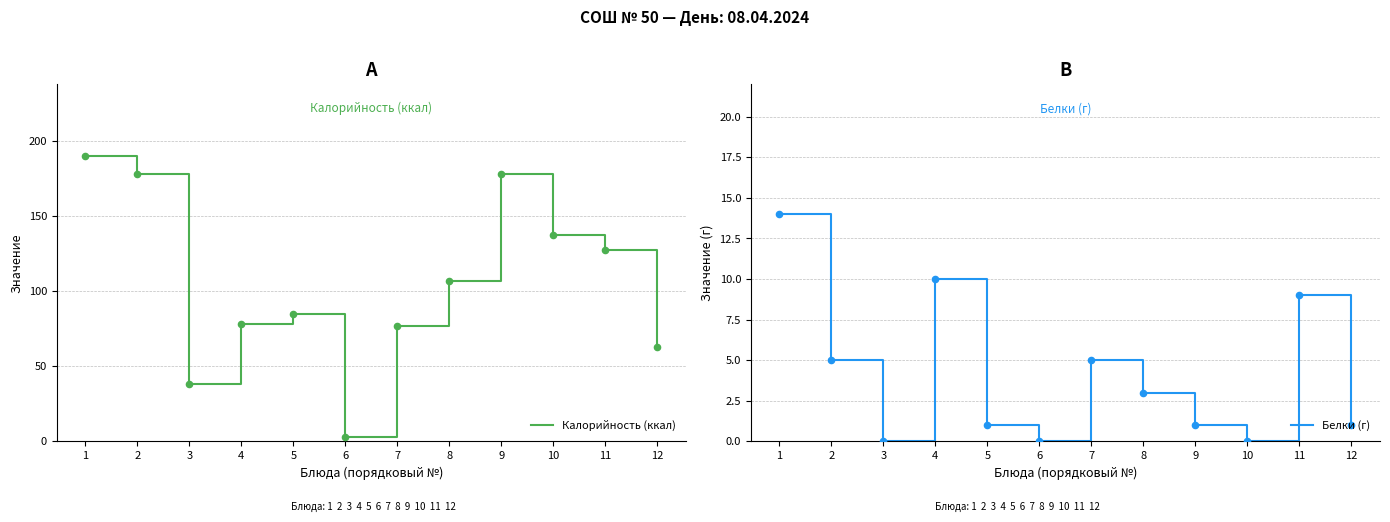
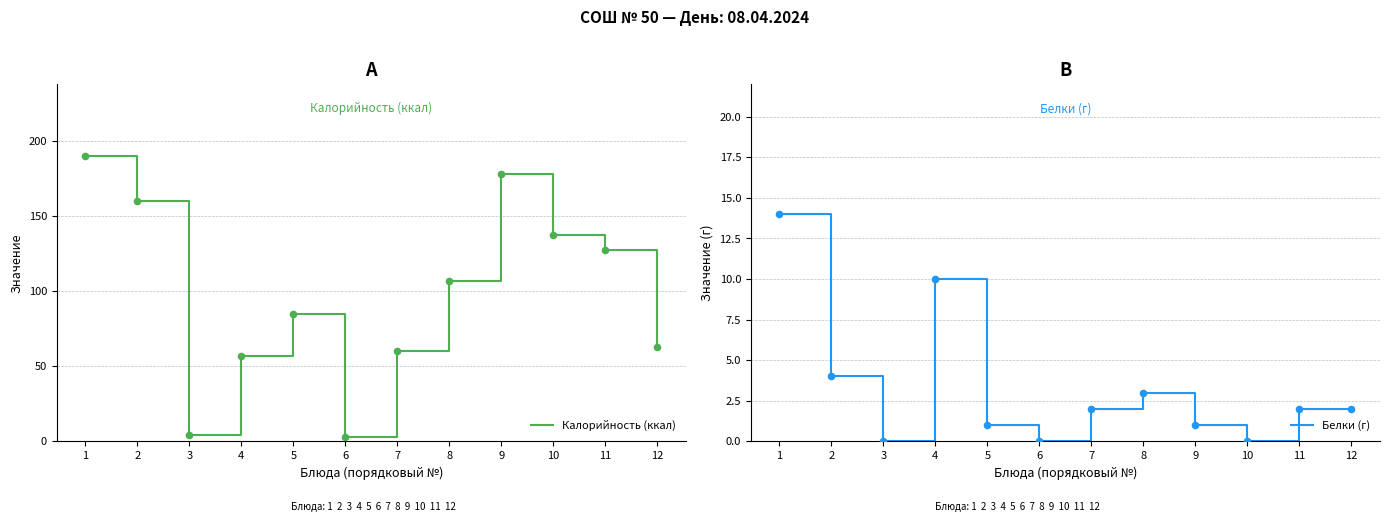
  {
    "A": {
      "1": 190,
-     "2": 178,
-     "3": 38,
-     "4": 78,
+     "2": 160,
+     "3": 4,
+     "4": 57,
      "5": 85,
      "6": 3,
-     "7": 77,
+     "7": 60,
      "8": 107,
      "9": 178,
      "10": 137,
      "11": 127,
      "12": 63
    },
    "B": {
      "1": 14,
-     "2": 5,
+     "2": 4,
      "3": 0,
      "4": 10,
      "5": 1,
      "6": 0,
-     "7": 5,
+     "7": 2,
      "8": 3,
      "9": 1,
      "10": 0,
-     "11": 9,
-     "12": 1
+     "11": 2,
+     "12": 2
    }
  }
